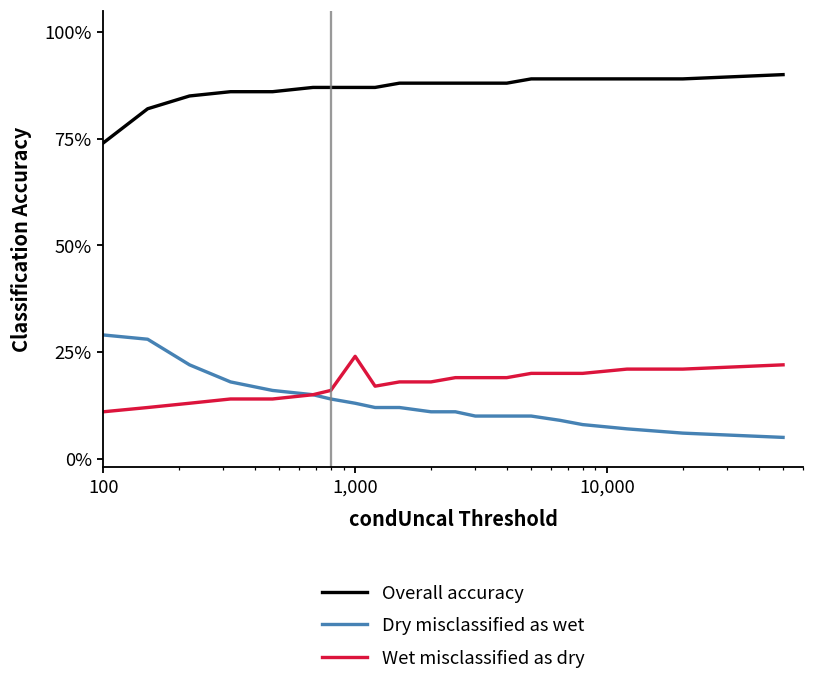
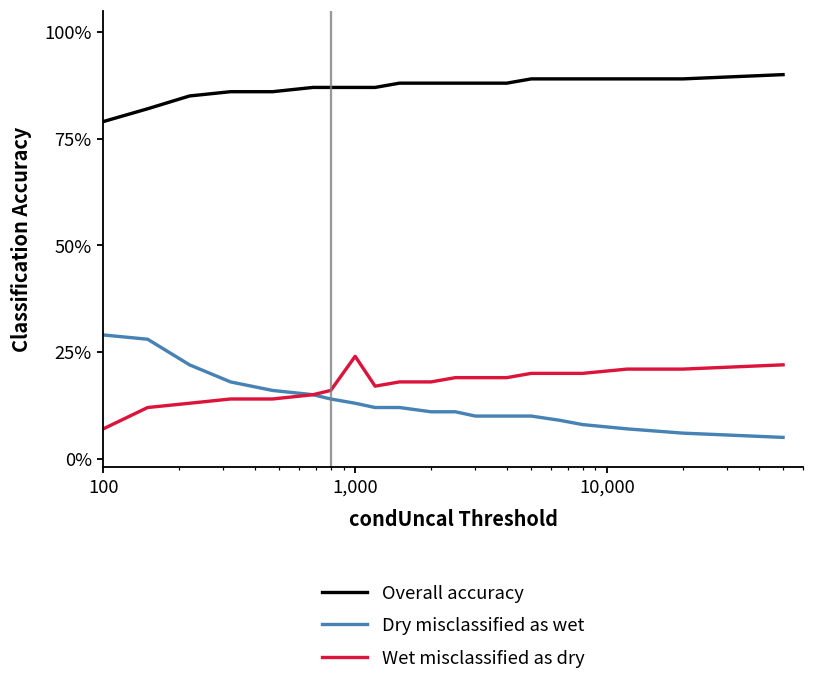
  {
    "Overall accuracy": {
-     "100": "74%",
+     "100": "79%",
      "1,000": "87%"
    },
    "Dry misclassified as wet": {
      "100": "29%",
      "1,000": "13%"
    },
    "Wet misclassified as dry": {
-     "100": "11%",
+     "100": "7%",
      "1,000": "24%"
    }
  }
